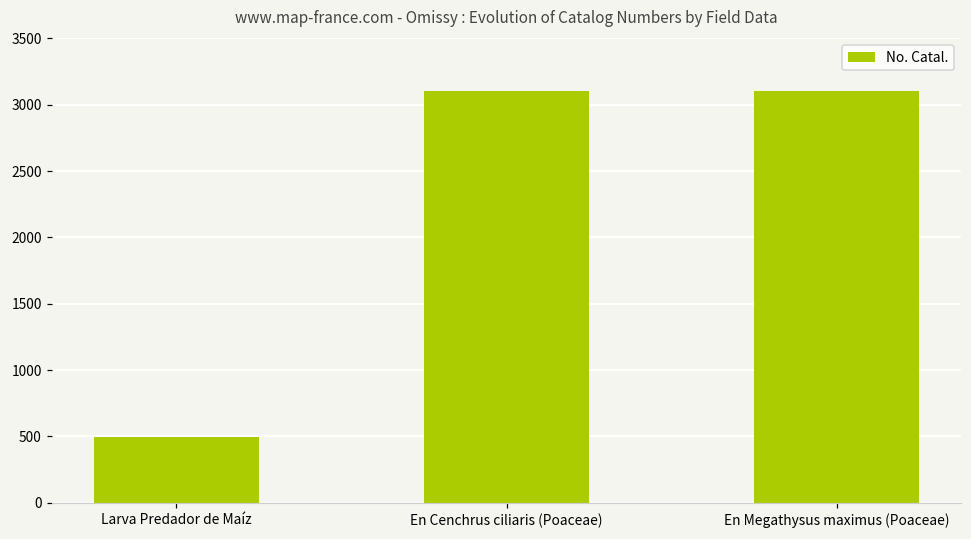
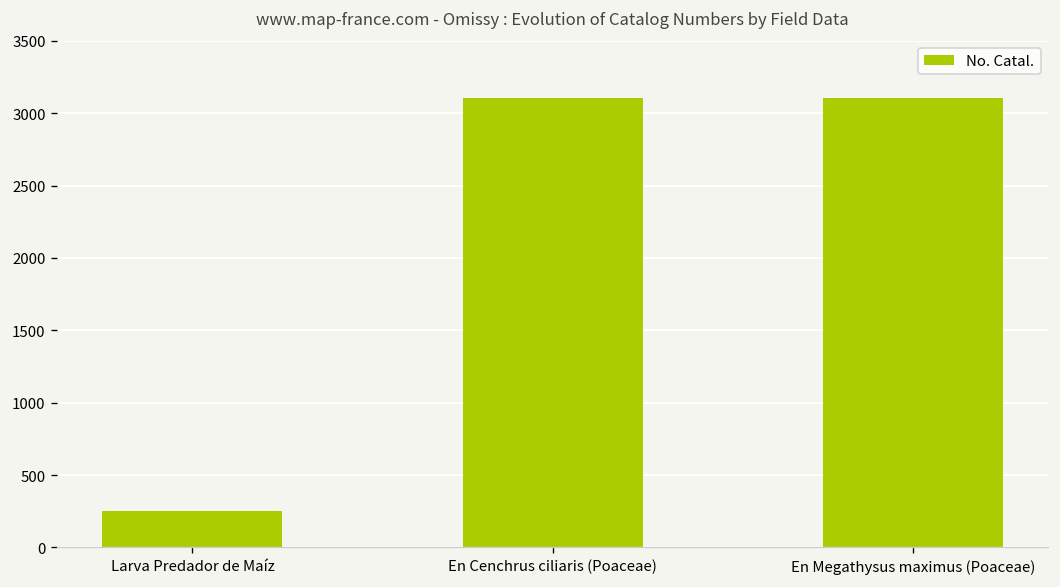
  {
-   "Larva Predador de Maíz": 500,
+   "Larva Predador de Maíz": 250,
    "En Cenchrus ciliaris (Poaceae)": 3100,
    "En Megathysus maximus (Poaceae)": 3100
  }
